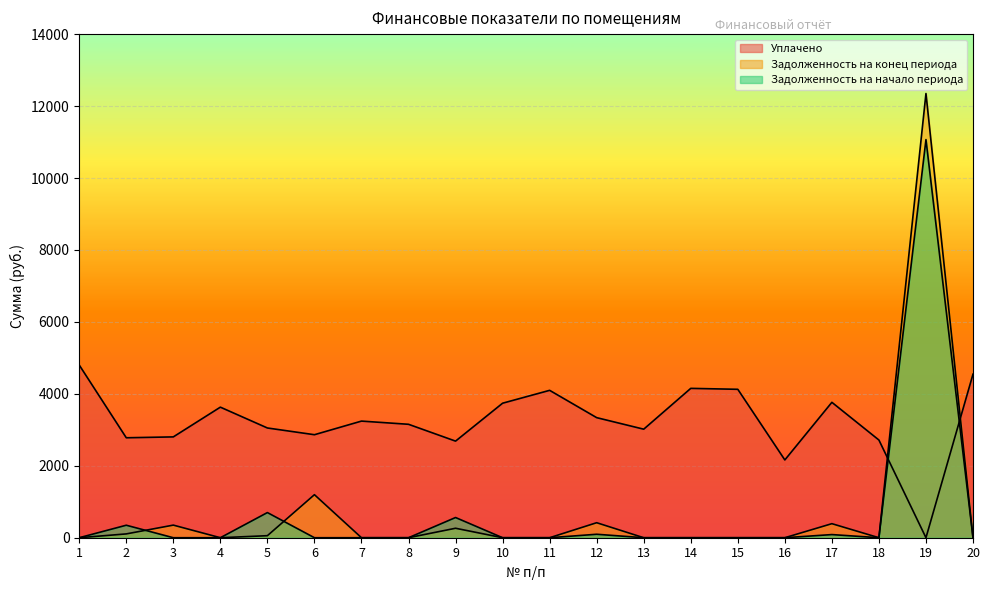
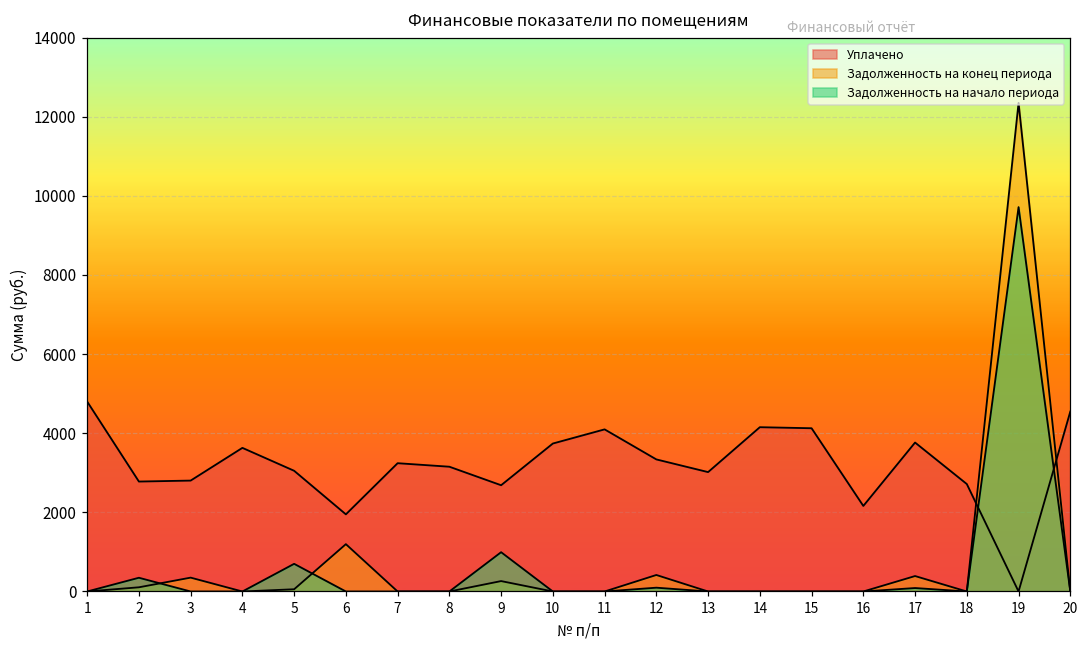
  {
    "Уплачено": {
      "1": 4800,
      "2": 2800,
      "3": 2800,
      "4": 3600,
      "5": 3100,
-     "6": 2900,
+     "6": 1900,
      "7": 3200,
      "8": 3200,
      "9": 2700,
      "10": 3700,
      "11": 4100,
      "12": 3300,
      "13": 3000,
      "14": 4200,
      "15": 4100,
      "16": 2200,
      "17": 3800,
      "18": 2700,
      "19": 0,
      "20": 4500
    },
    "Задолженность на конец периода": {
      "2": 100,
      "3": 400,
      "5": 100,
      "6": 1200,
      "9": 300,
      "12": 400,
      "17": 400,
      "19": 12300
    },
    "Задолженность на начало периода": {
      "2": 300,
      "3": 0,
      "5": 700,
      "6": 0,
-     "9": 600,
+     "9": 1000,
      "12": 100,
      "17": 100,
-     "19": 11100
+     "19": 9700
    }
  }
